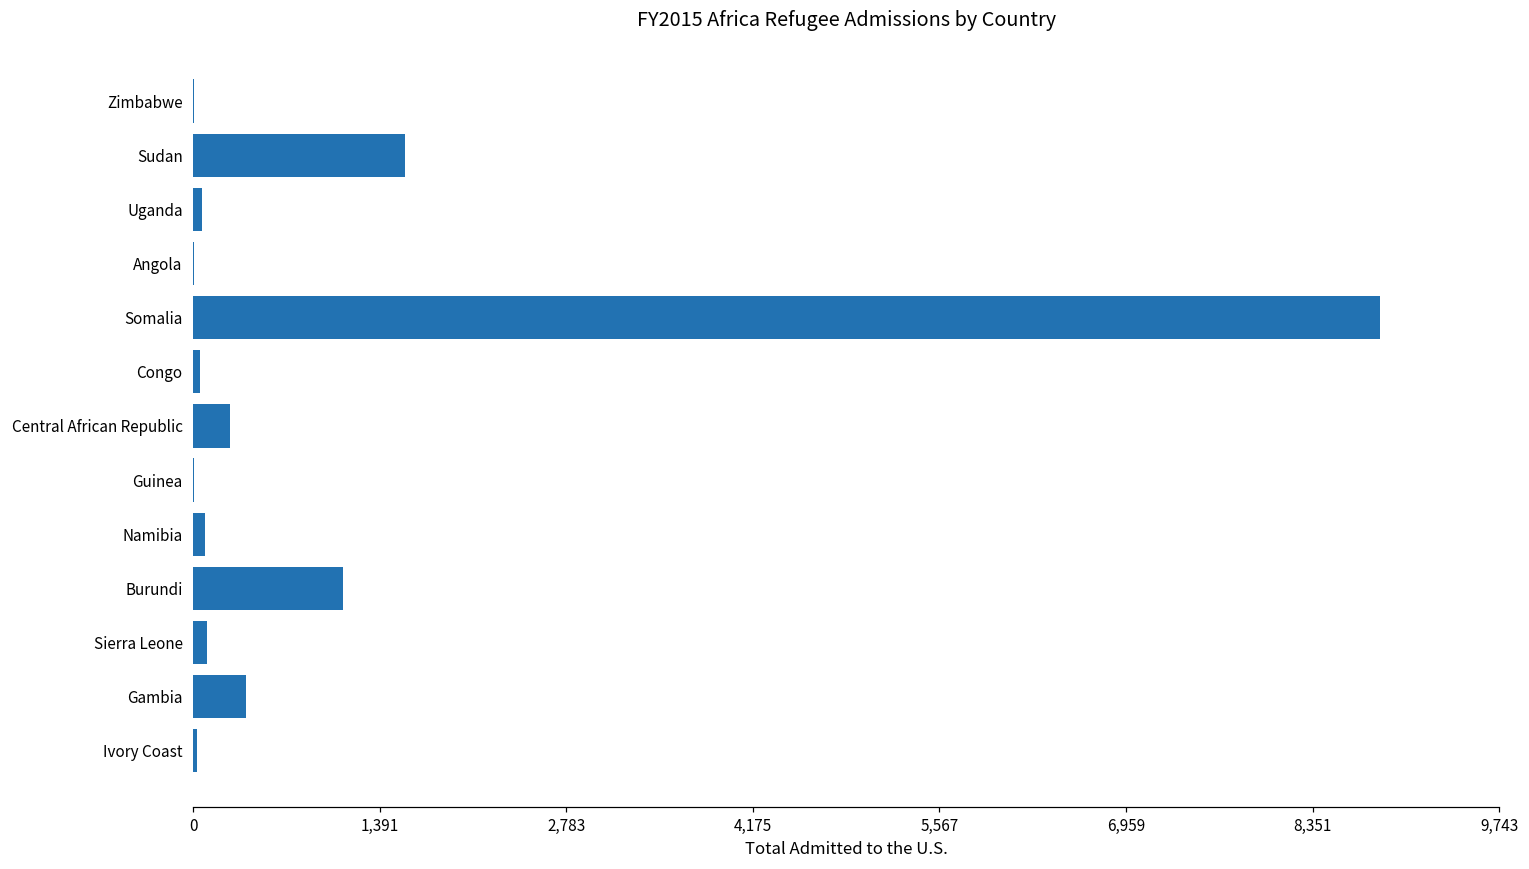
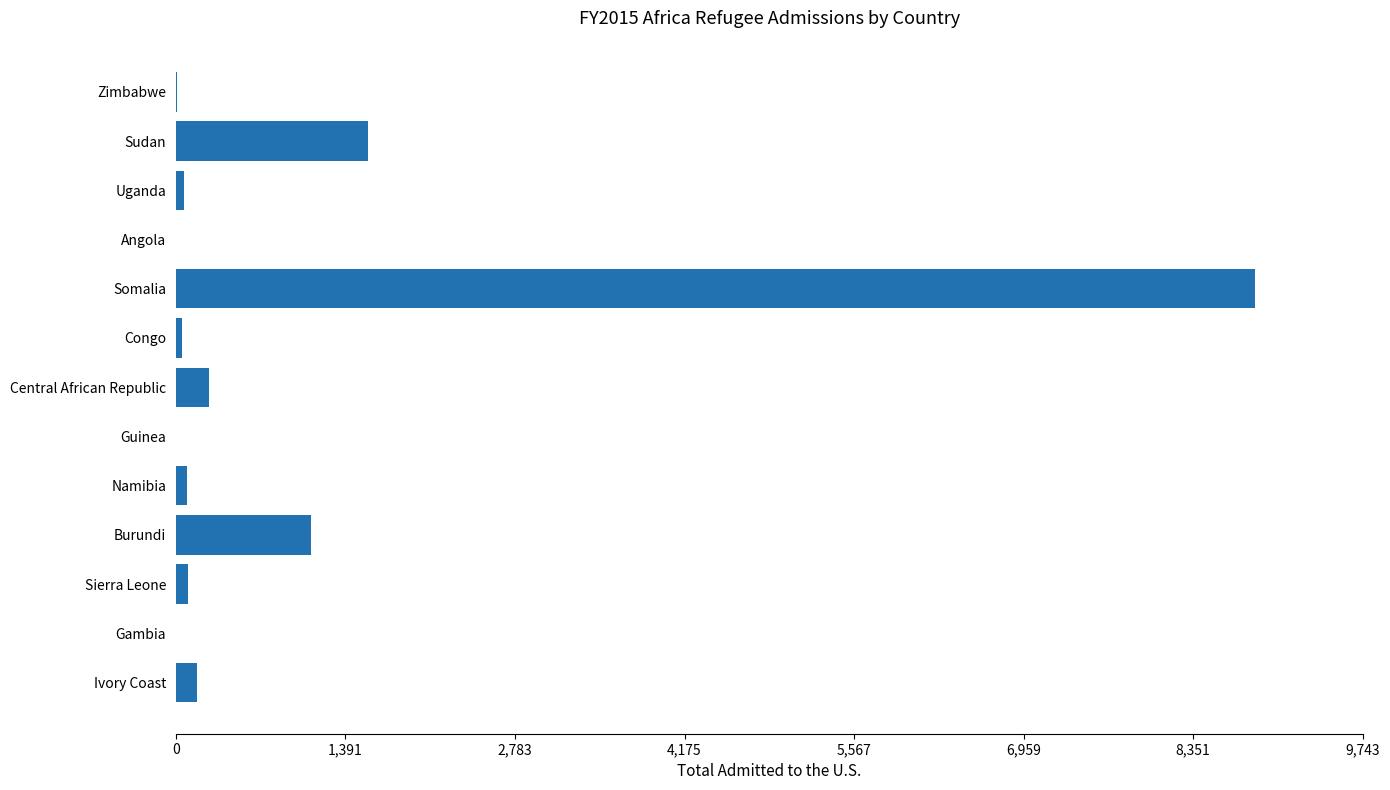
  {
    "Sudan": "1,580",
    "Uganda": "70",
    "Somalia": "8,860",
    "Congo": "50",
    "Central African Republic": "270",
    "Namibia": "90",
    "Burundi": "1,110",
    "Sierra Leone": "100",
-   "Gambia": "400",
-   "Ivory Coast": "30"
+   "Gambia": "0",
+   "Ivory Coast": "170"
  }
